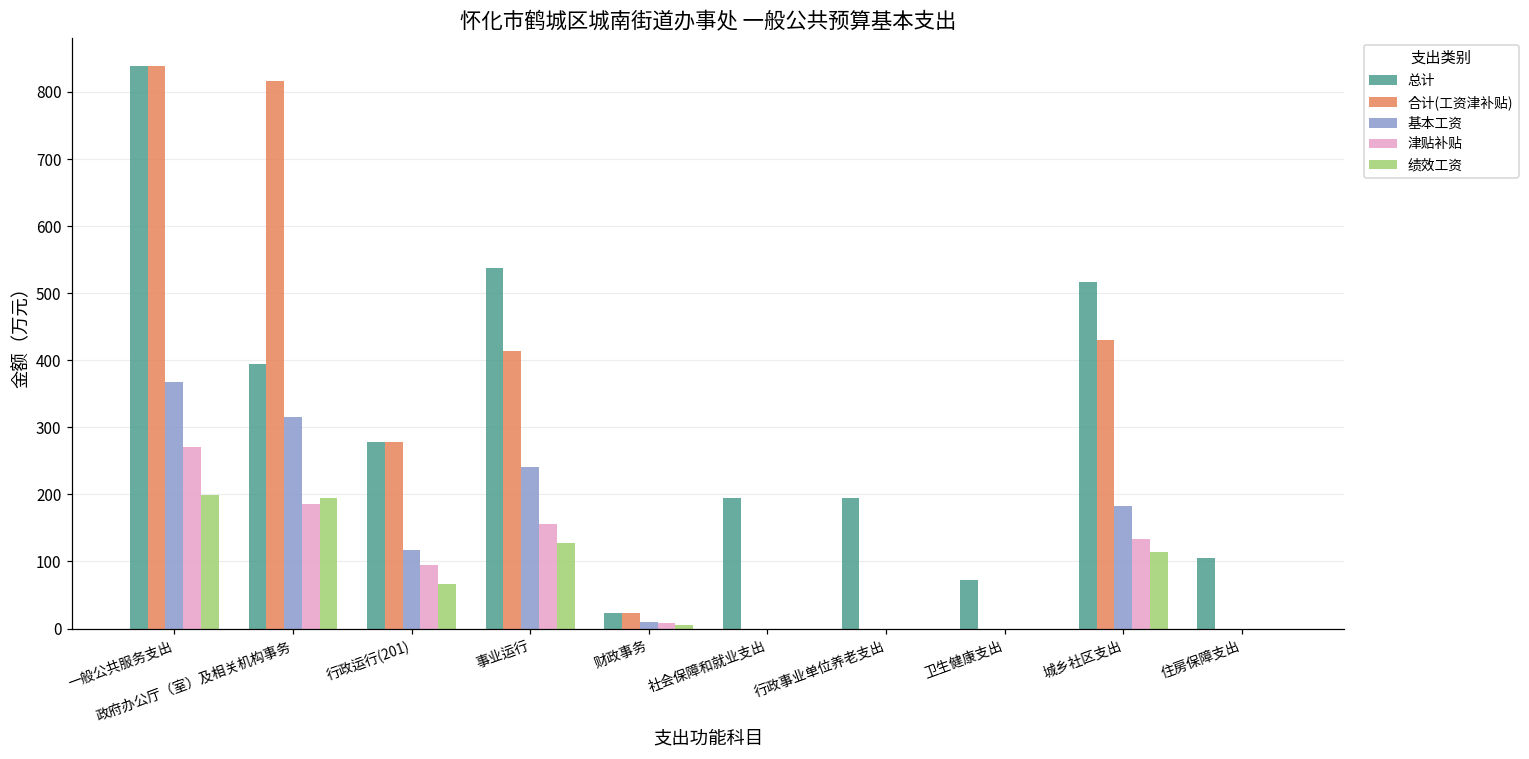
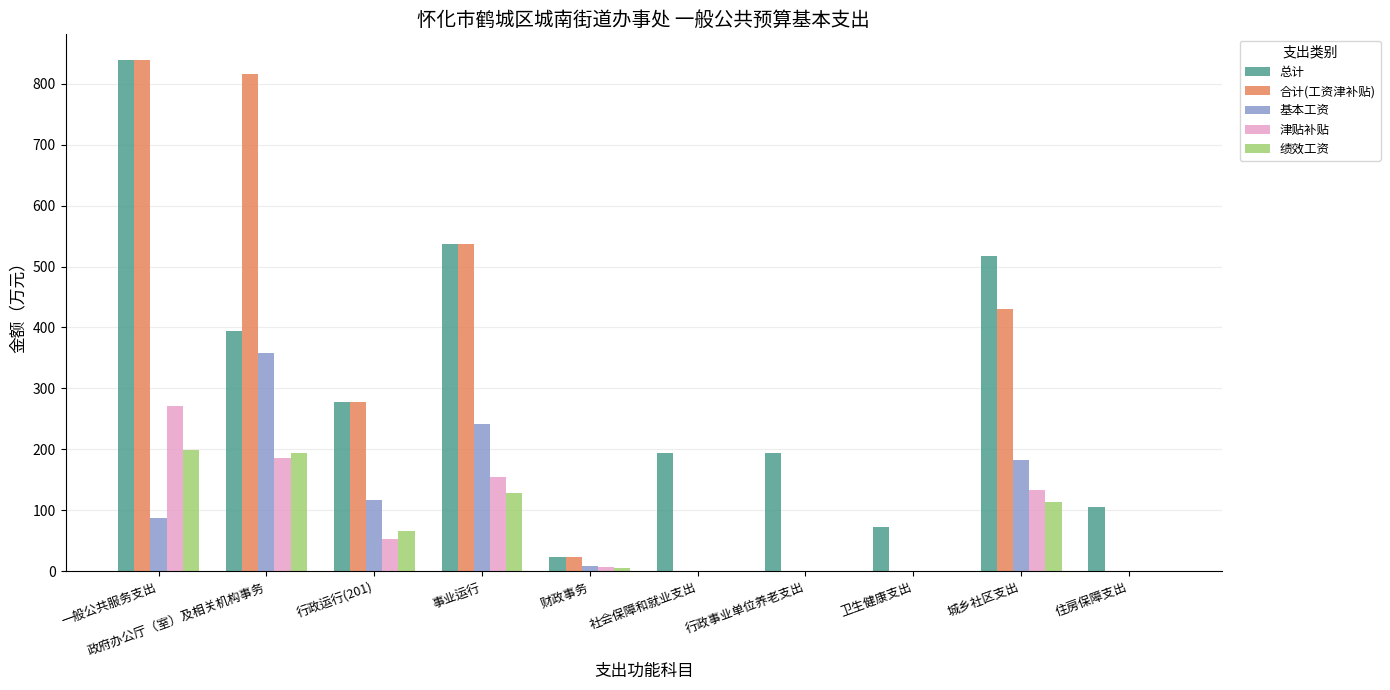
  {
    "总计": {
      "一般公共服务支出": 840,
      "政府办公厅（室）及相关机构事务": 390,
      "行政运行(201)": 280,
      "事业运行": 540,
      "财政事务": 20,
      "社会保障和就业支出": 190,
      "行政事业单位养老支出": 190,
      "卫生健康支出": 70,
      "城乡社区支出": 520,
      "住房保障支出": 110
    },
    "合计(工资津补贴)": {
      "一般公共服务支出": 840,
      "政府办公厅（室）及相关机构事务": 820,
      "行政运行(201)": 280,
-     "事业运行": 410,
+     "事业运行": 540,
      "财政事务": 20,
      "社会保障和就业支出": 0,
      "行政事业单位养老支出": 0,
      "卫生健康支出": 0,
      "城乡社区支出": 430,
      "住房保障支出": 0
    },
    "基本工资": {
-     "一般公共服务支出": 370,
-     "政府办公厅（室）及相关机构事务": 320,
+     "一般公共服务支出": 90,
+     "政府办公厅（室）及相关机构事务": 360,
      "行政运行(201)": 120,
      "事业运行": 240,
      "财政事务": 10,
      "社会保障和就业支出": 0,
      "行政事业单位养老支出": 0,
      "卫生健康支出": 0,
      "城乡社区支出": 180,
      "住房保障支出": 0
    },
    "津贴补贴": {
      "一般公共服务支出": 270,
      "政府办公厅（室）及相关机构事务": 190,
-     "行政运行(201)": 90,
+     "行政运行(201)": 50,
      "事业运行": 160,
      "财政事务": 10,
      "社会保障和就业支出": 0,
      "行政事业单位养老支出": 0,
      "卫生健康支出": 0,
      "城乡社区支出": 130,
      "住房保障支出": 0
    },
    "绩效工资": {
      "一般公共服务支出": 200,
      "政府办公厅（室）及相关机构事务": 190,
      "行政运行(201)": 70,
      "事业运行": 130,
      "财政事务": 10,
      "社会保障和就业支出": 0,
      "行政事业单位养老支出": 0,
      "卫生健康支出": 0,
      "城乡社区支出": 110,
      "住房保障支出": 0
    }
  }
